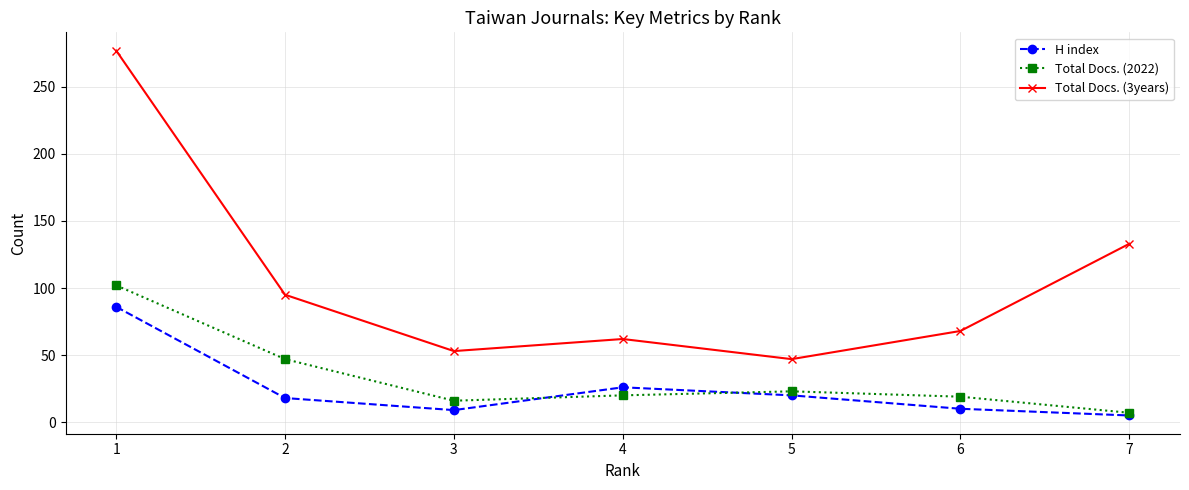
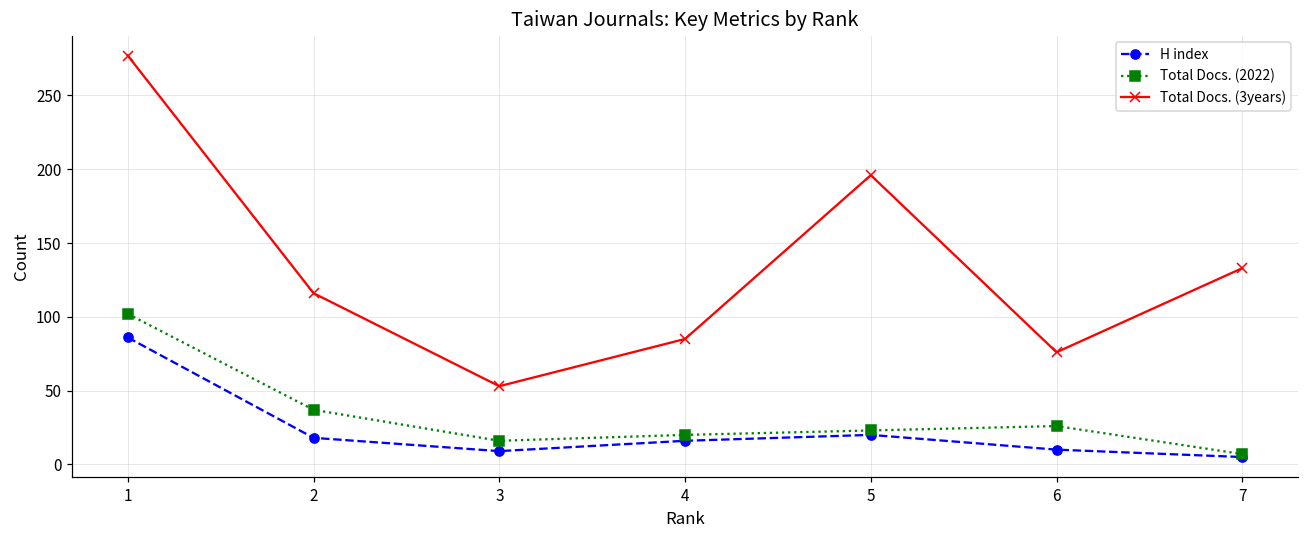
  {
    "H index": {
      "1": 86,
      "2": 18,
      "3": 9,
-     "4": 26,
+     "4": 16,
      "5": 20,
      "6": 10,
      "7": 5
    },
    "Total Docs. (2022)": {
      "1": 102,
-     "2": 47,
+     "2": 37,
      "3": 16,
      "4": 20,
      "5": 23,
-     "6": 19,
+     "6": 26,
      "7": 7
    },
    "Total Docs. (3years)": {
      "1": 277,
-     "2": 95,
+     "2": 116,
      "3": 53,
-     "4": 62,
-     "5": 47,
-     "6": 68,
+     "4": 85,
+     "5": 196,
+     "6": 76,
      "7": 133
    }
  }
